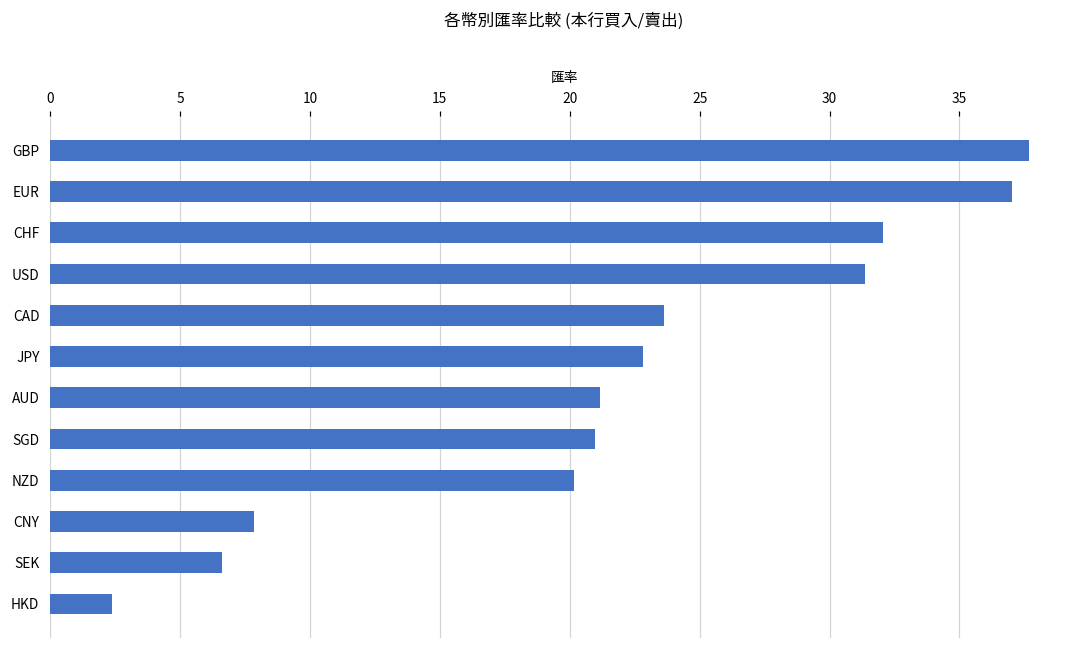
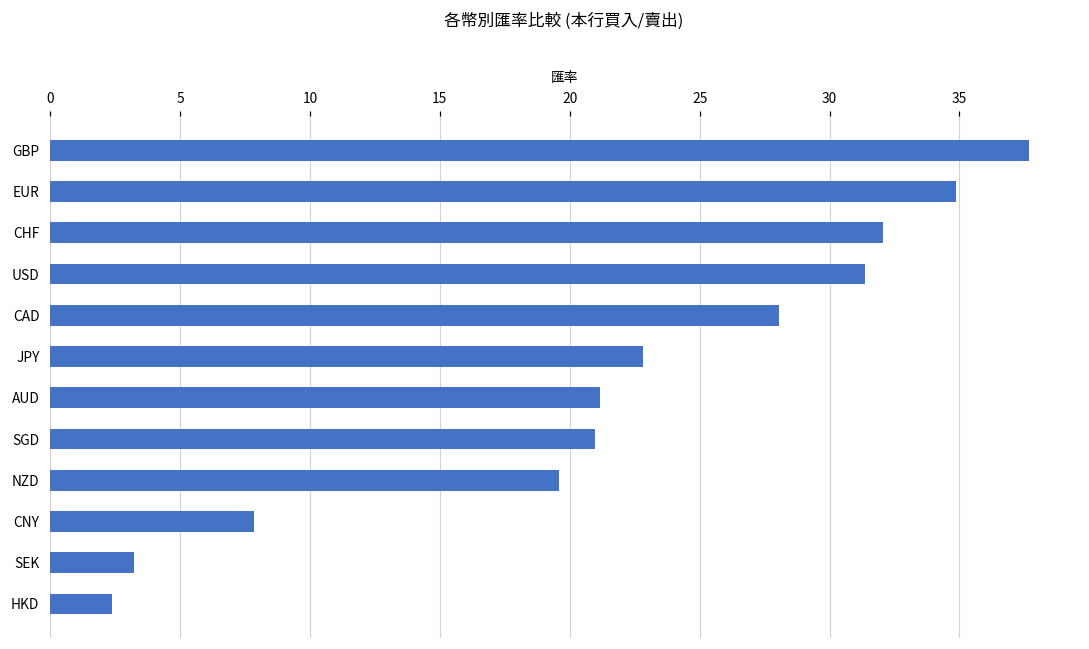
  {
    "GBP": 37.7,
-   "EUR": 37.0,
+   "EUR": 34.9,
    "CHF": 32.0,
    "USD": 31.4,
-   "CAD": 23.6,
+   "CAD": 28.1,
    "JPY": 22.8,
    "AUD": 21.2,
    "SGD": 21.0,
-   "NZD": 20.2,
+   "NZD": 19.6,
    "CNY": 7.9,
-   "SEK": 6.6,
+   "SEK": 3.2,
    "HKD": 2.4
  }
